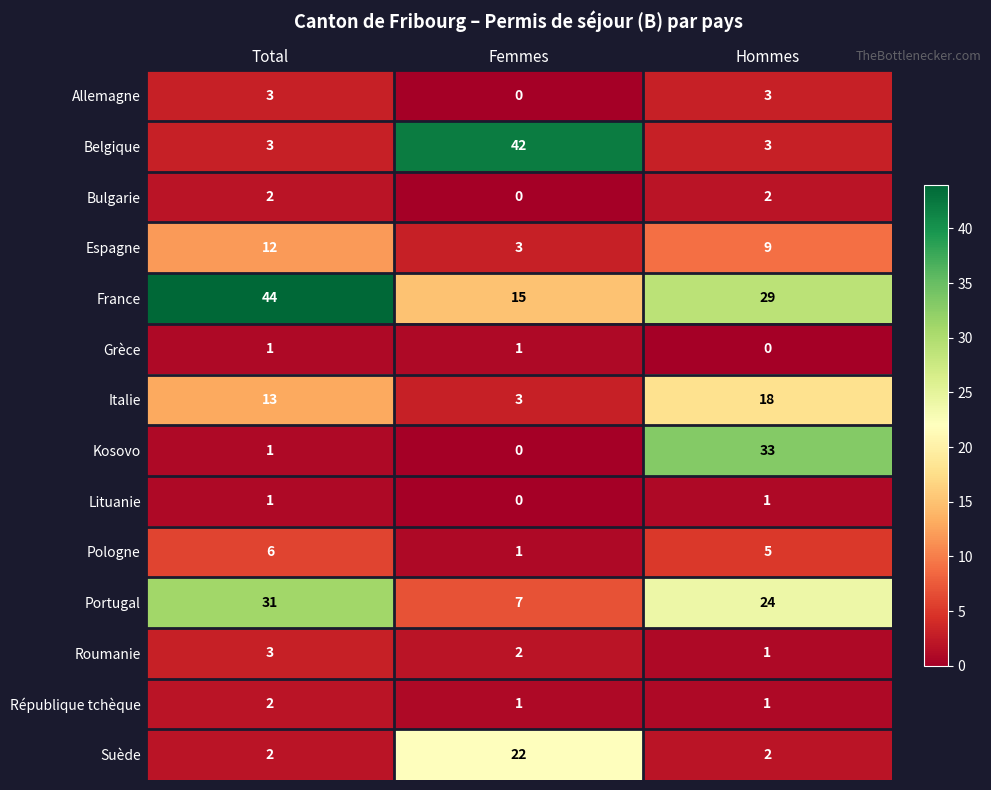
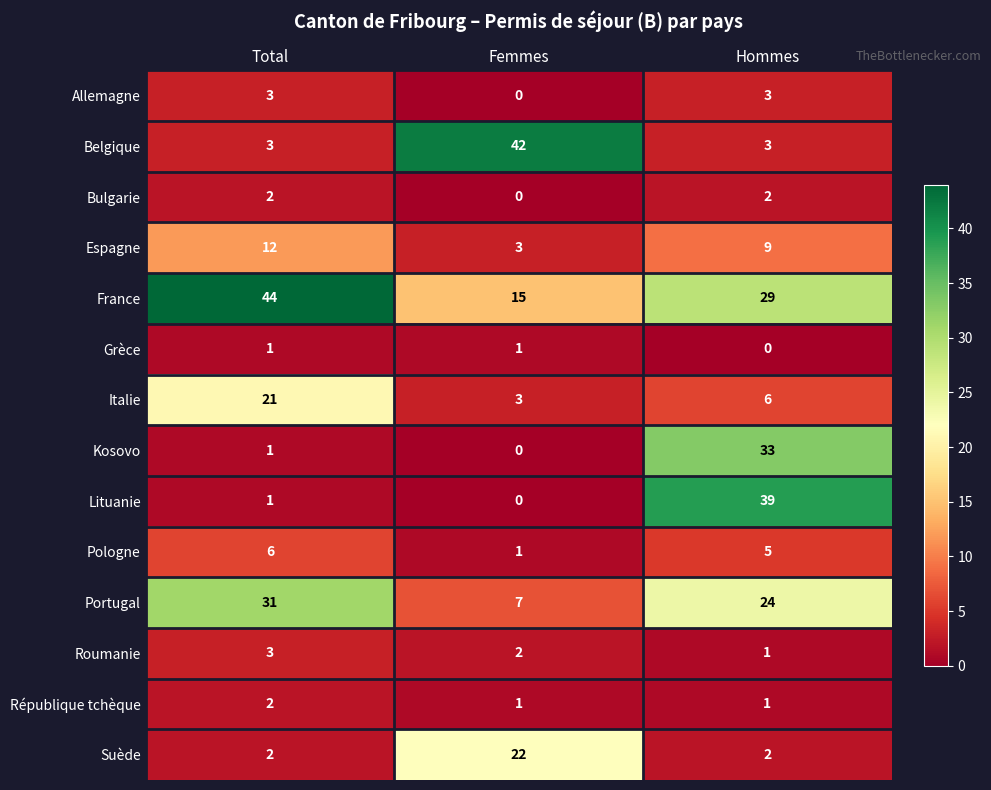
  {
    "Allemagne": {
      "Total": 3,
      "Femmes": 0,
      "Hommes": 3
    },
    "Belgique": {
      "Total": 3,
      "Femmes": 42,
      "Hommes": 3
    },
    "Bulgarie": {
      "Total": 2,
      "Femmes": 0,
      "Hommes": 2
    },
    "Espagne": {
      "Total": 12,
      "Femmes": 3,
      "Hommes": 9
    },
    "France": {
      "Total": 44,
      "Femmes": 15,
      "Hommes": 29
    },
    "Grèce": {
      "Total": 1,
      "Femmes": 1,
      "Hommes": 0
    },
    "Italie": {
-     "Total": 13,
+     "Total": 21,
      "Femmes": 3,
-     "Hommes": 18
+     "Hommes": 6
    },
    "Kosovo": {
      "Total": 1,
      "Femmes": 0,
      "Hommes": 33
    },
    "Lituanie": {
      "Total": 1,
      "Femmes": 0,
-     "Hommes": 1
+     "Hommes": 39
    },
    "Pologne": {
      "Total": 6,
      "Femmes": 1,
      "Hommes": 5
    },
    "Portugal": {
      "Total": 31,
      "Femmes": 7,
      "Hommes": 24
    },
    "Roumanie": {
      "Total": 3,
      "Femmes": 2,
      "Hommes": 1
    },
    "République tchèque": {
      "Total": 2,
      "Femmes": 1,
      "Hommes": 1
    },
    "Suède": {
      "Total": 2,
      "Femmes": 22,
      "Hommes": 2
    }
  }
